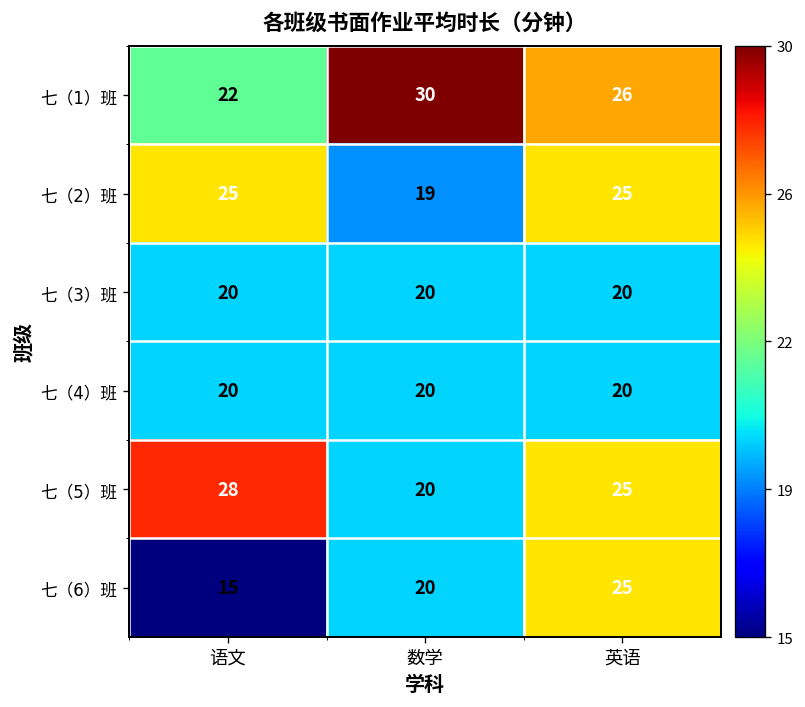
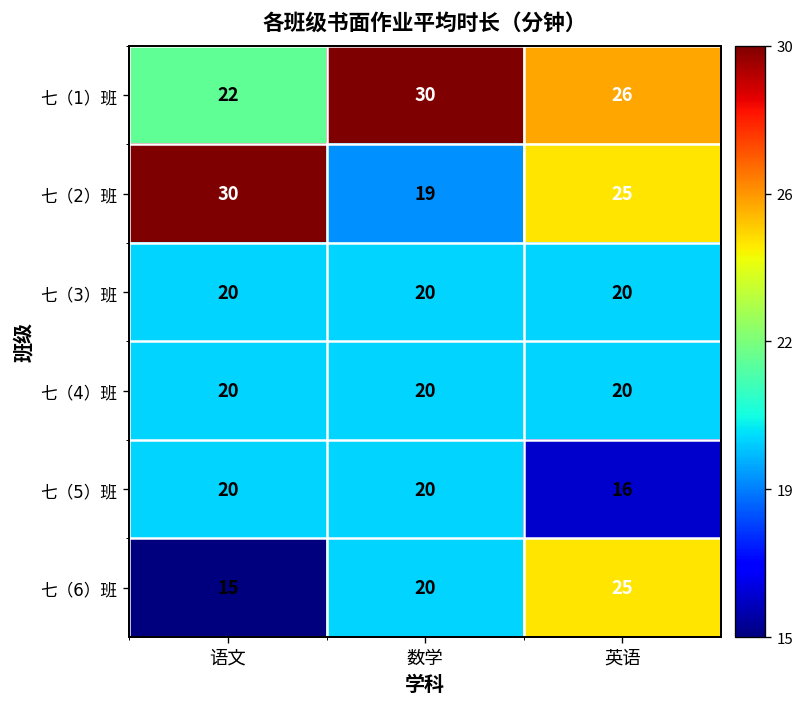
  {
    "七（1）班": {
      "语文": 22,
      "数学": 30,
      "英语": 26
    },
    "七（2）班": {
-     "语文": 25,
+     "语文": 30,
      "数学": 19,
      "英语": 25
    },
    "七（3）班": {
      "语文": 20,
      "数学": 20,
      "英语": 20
    },
    "七（4）班": {
      "语文": 20,
      "数学": 20,
      "英语": 20
    },
    "七（5）班": {
-     "语文": 28,
+     "语文": 20,
      "数学": 20,
-     "英语": 25
+     "英语": 16
    },
    "七（6）班": {
      "语文": 15,
      "数学": 20,
      "英语": 25
    }
  }
